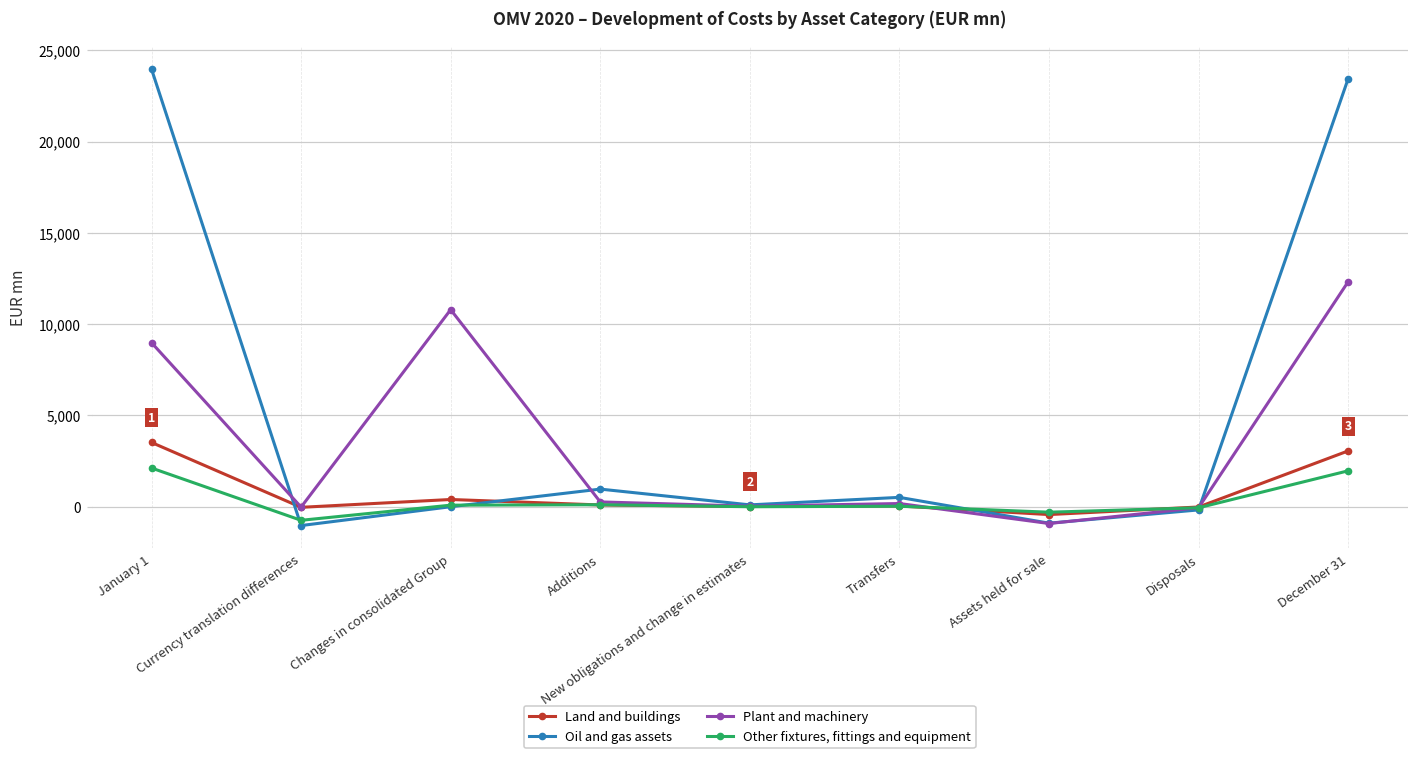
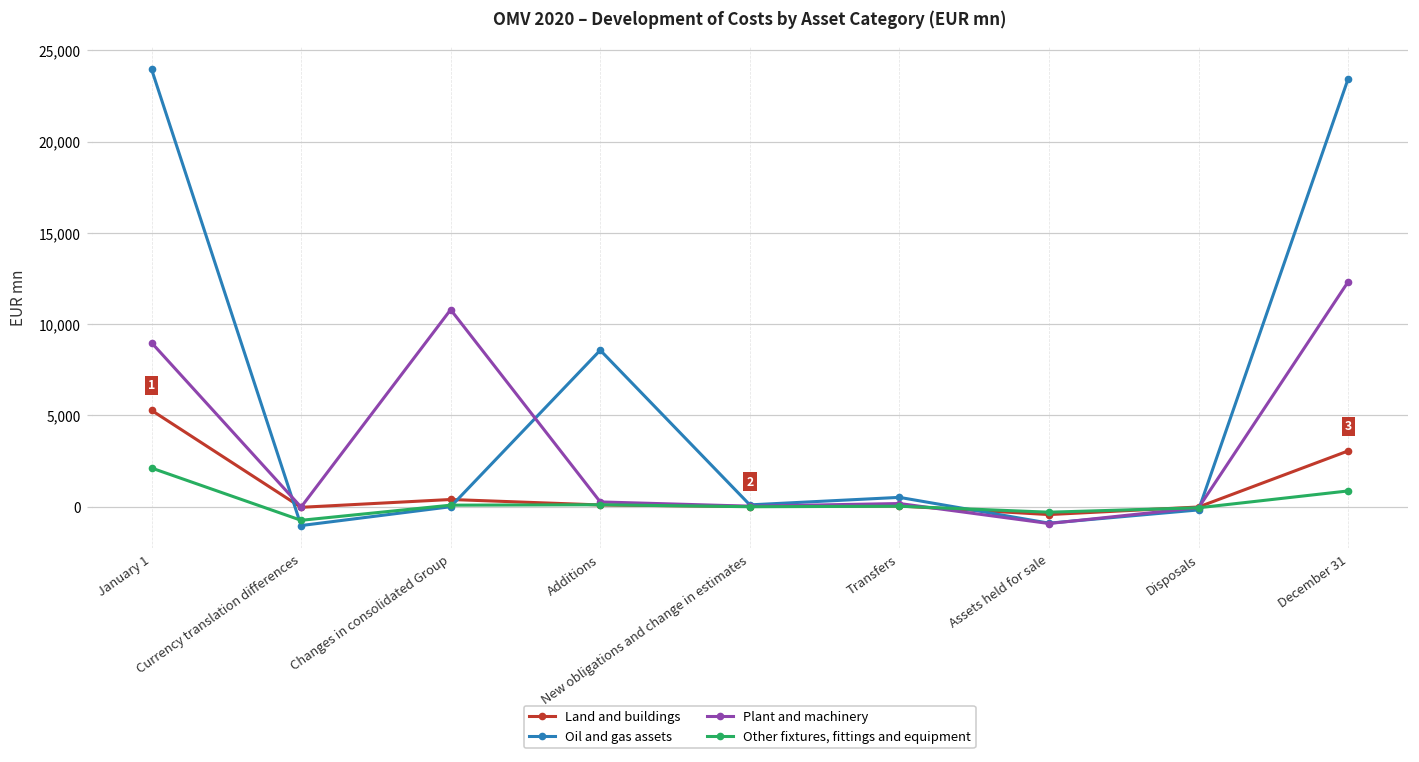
  {
    "Land and buildings": {
-     "January 1": "3,500",
+     "January 1": "5,300",
      "Changes in consolidated Group": "400"
    },
    "Oil and gas assets": {
      "January 1": "24,000",
      "Currency translation differences": "-1,000",
-     "Additions": "1,000",
+     "Additions": "8,600",
      "Transfers": "500",
      "December 31": "23,400"
    },
    "Plant and machinery": {
      "January 1": "9,000",
      "Changes in consolidated Group": "10,800",
      "December 31": "12,300"
    },
    "Other fixtures, fittings and equipment": {
      "January 1": "2,100",
      "Currency translation differences": "-700",
-     "December 31": "2,000"
+     "December 31": "900"
    }
  }
